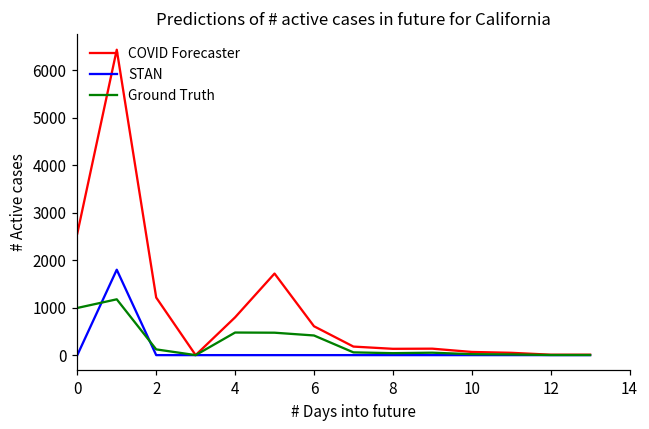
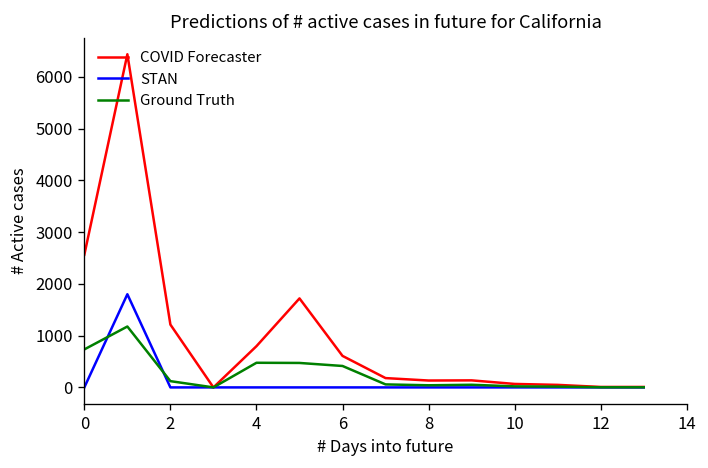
  {
    "COVID Forecaster": {
      "0": 2600,
      "2": 1200,
      "4": 800,
      "6": 600,
      "8": 100
    },
    "STAN": {
      "0": 0,
      "2": 0,
      "4": 0,
      "6": 0
    },
    "Ground Truth": {
-     "0": 1000,
+     "0": 700,
      "2": 100,
      "4": 500,
      "6": 400
    }
  }
